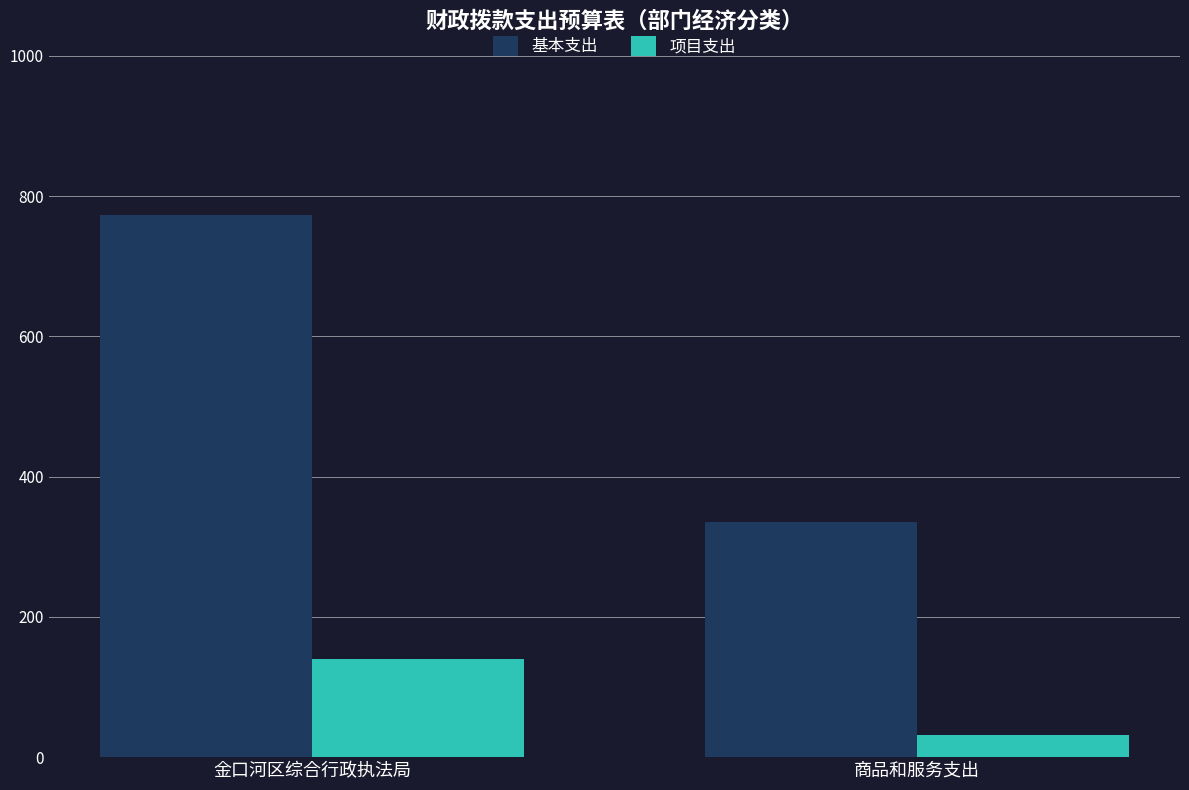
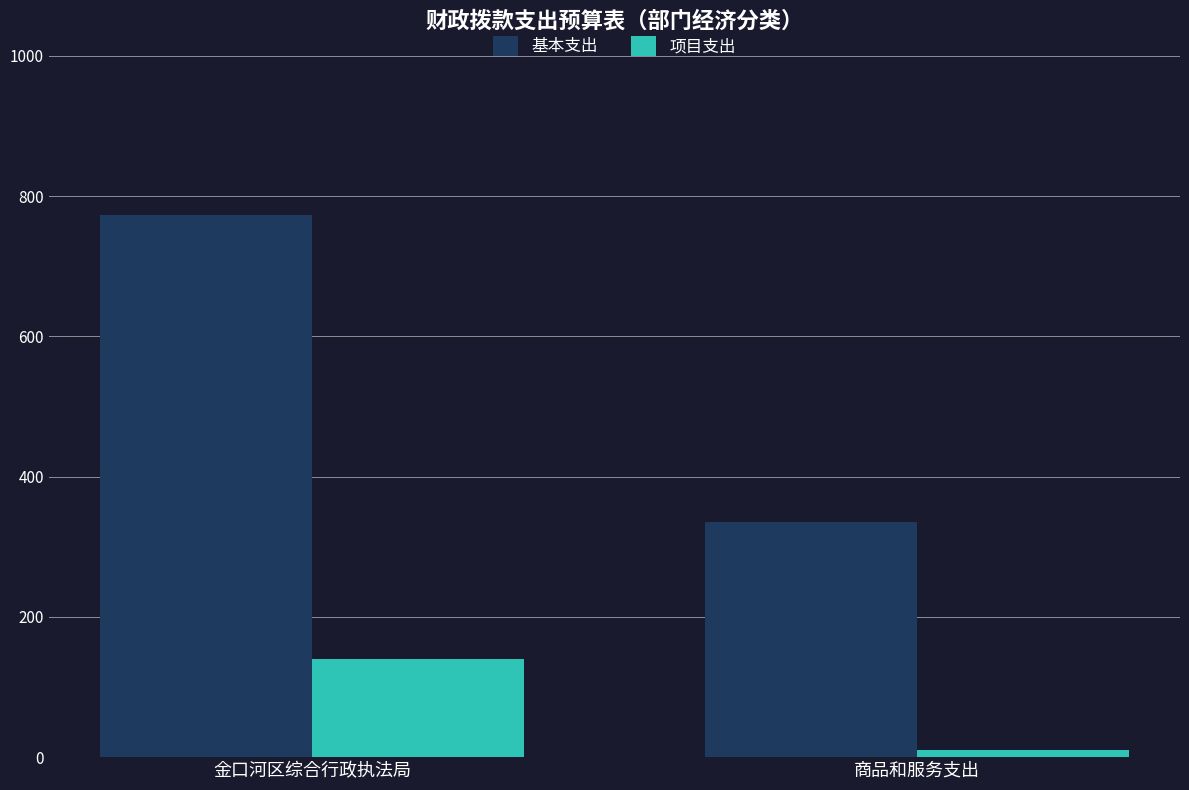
  {
    "基本支出": {
      "金口河区综合行政执法局": 770,
      "商品和服务支出": 340
    },
    "项目支出": {
      "金口河区综合行政执法局": 140,
-     "商品和服务支出": 30
+     "商品和服务支出": 10
    }
  }
